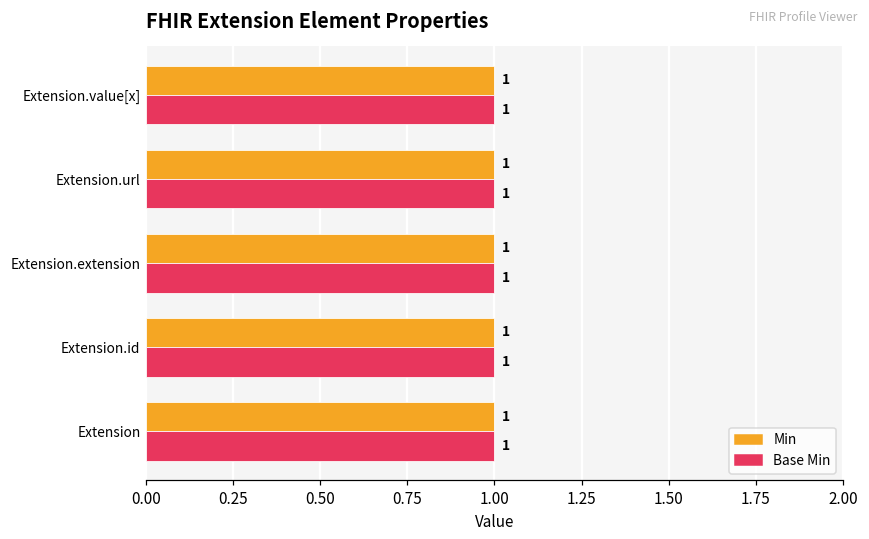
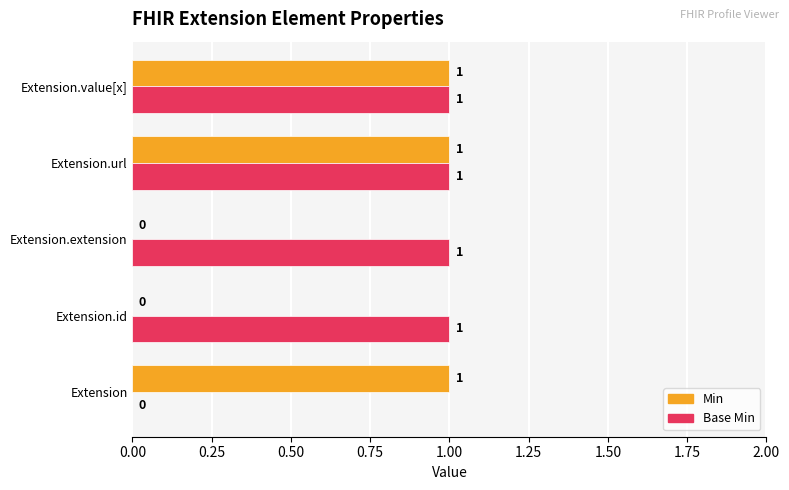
  {
    "Min": {
      "Extension.value[x]": 1,
      "Extension.url": 1,
-     "Extension.extension": 1,
-     "Extension.id": 1,
+     "Extension.extension": 0,
+     "Extension.id": 0,
      "Extension": 1
    },
    "Base Min": {
      "Extension.value[x]": 1,
      "Extension.url": 1,
      "Extension.extension": 1,
      "Extension.id": 1,
-     "Extension": 1
+     "Extension": 0
    }
  }
